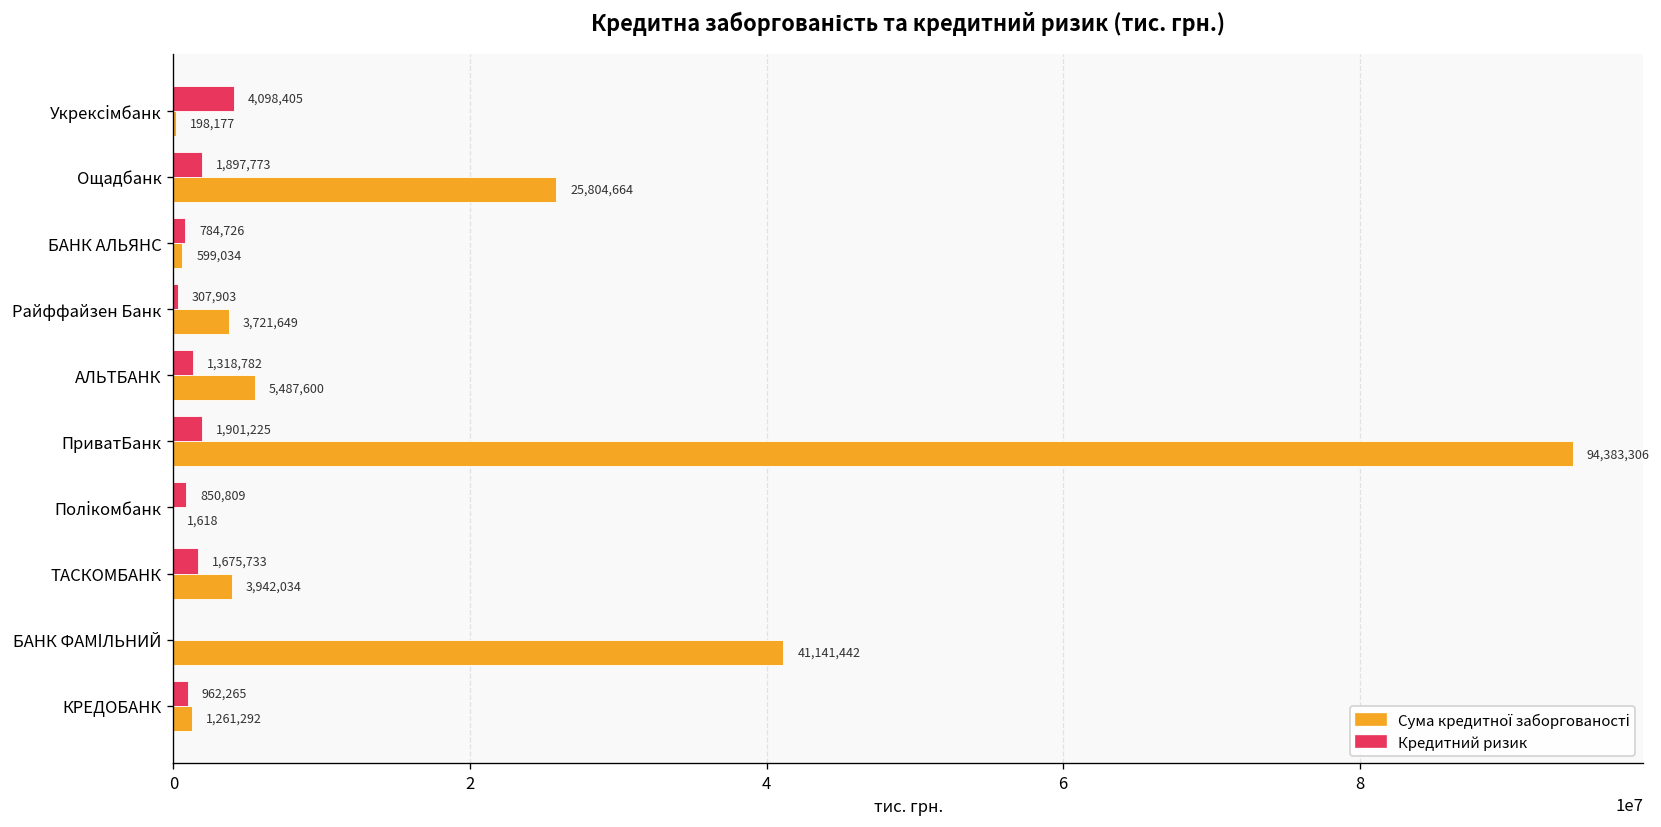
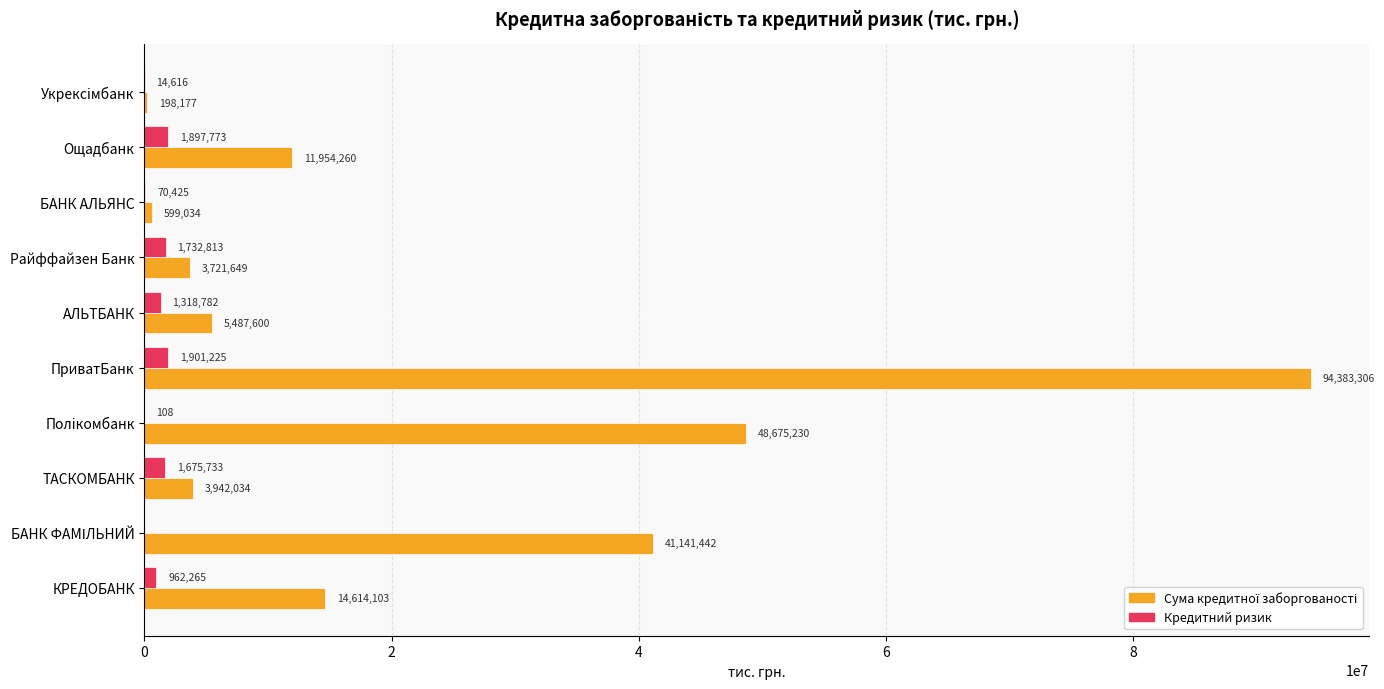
  {
    "Сума кредитної заборгованості": {
      "Укрексімбанк": "198,177",
-     "Ощадбанк": "25,804,664",
+     "Ощадбанк": "11,954,260",
      "БАНК АЛЬЯНС": "599,034",
      "Райффайзен Банк": "3,721,649",
      "АЛЬТБАНК": "5,487,600",
      "ПриватБанк": "94,383,306",
-     "Полікомбанк": "1,618",
+     "Полікомбанк": "48,675,230",
      "ТАСКОМБАНК": "3,942,034",
      "БАНК ФАМІЛЬНИЙ": "41,141,442",
-     "КРЕДОБАНК": "1,261,292"
+     "КРЕДОБАНК": "14,614,103"
    },
    "Кредитний ризик": {
-     "Укрексімбанк": "4,098,405",
+     "Укрексімбанк": "14,616",
      "Ощадбанк": "1,897,773",
-     "БАНК АЛЬЯНС": "784,726",
-     "Райффайзен Банк": "307,903",
+     "БАНК АЛЬЯНС": "70,425",
+     "Райффайзен Банк": "1,732,813",
      "АЛЬТБАНК": "1,318,782",
      "ПриватБанк": "1,901,225",
-     "Полікомбанк": "850,809",
+     "Полікомбанк": "108",
      "ТАСКОМБАНК": "1,675,733",
      "КРЕДОБАНК": "962,265"
    }
  }
